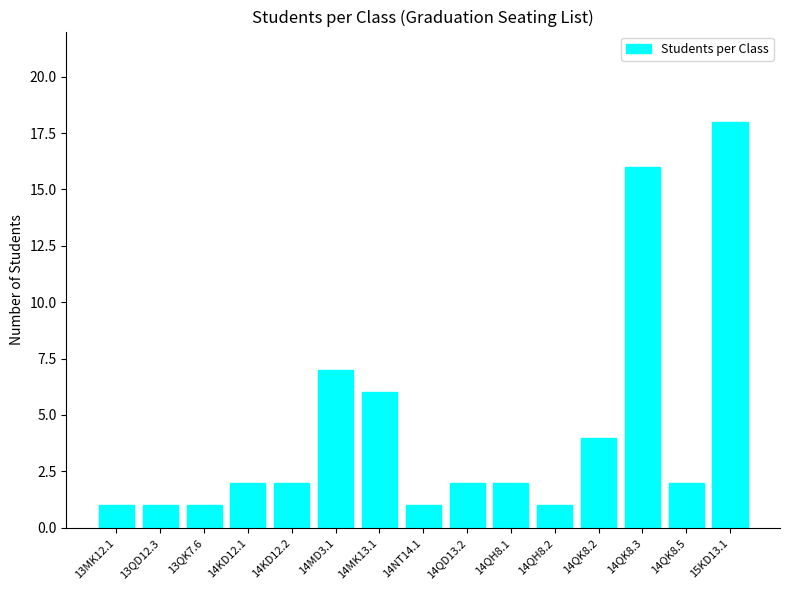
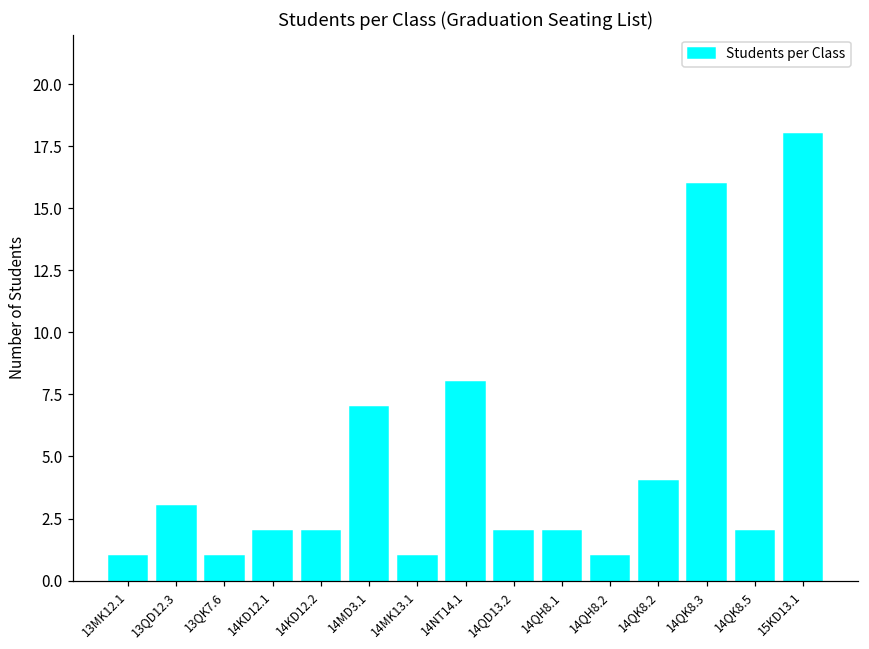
  {
    "13MK12.1": 1,
-   "13QD12.3": 1,
+   "13QD12.3": 3,
    "13QK7.6": 1,
    "14KD12.1": 2,
    "14KD12.2": 2,
    "14MD3.1": 7,
-   "14MK13.1": 6,
-   "14NT14.1": 1,
+   "14MK13.1": 1,
+   "14NT14.1": 8,
    "14QD13.2": 2,
    "14QH8.1": 2,
    "14QH8.2": 1,
    "14QK8.2": 4,
    "14QK8.3": 16,
    "14QK8.5": 2,
    "15KD13.1": 18
  }
